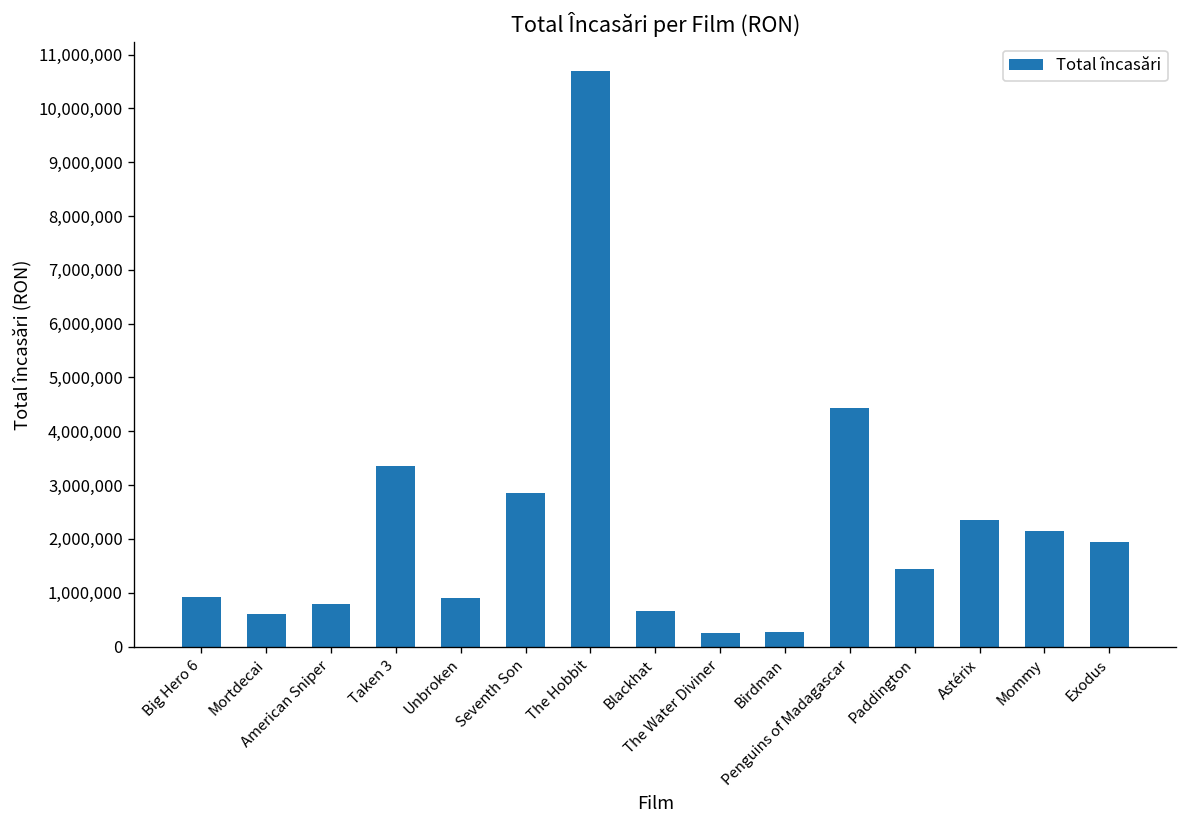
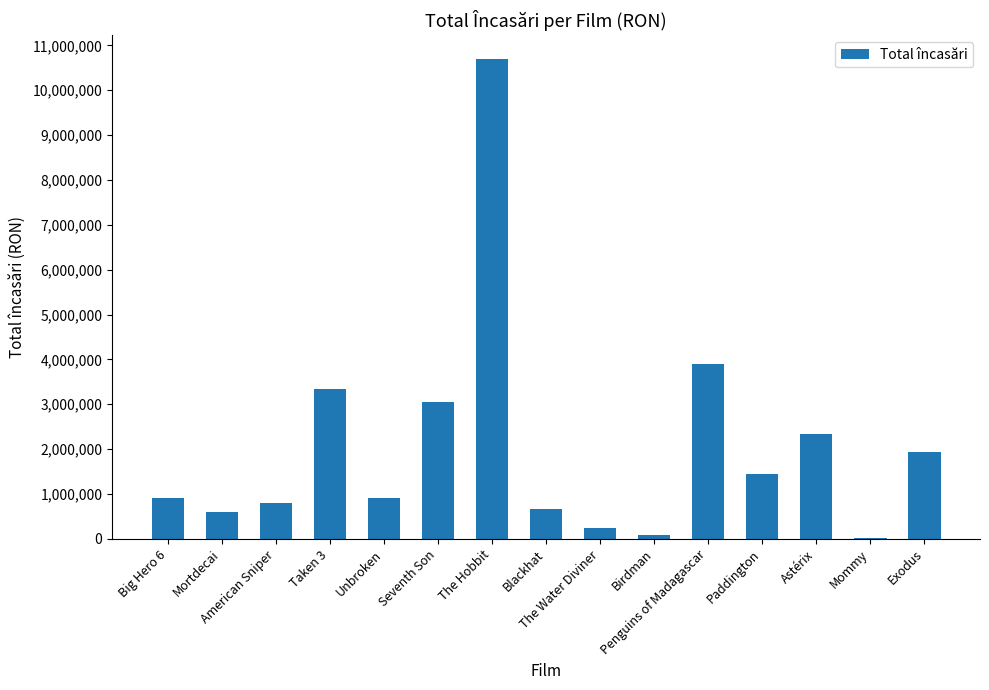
  {
    "Big Hero 6": "900,000",
    "Mortdecai": "600,000",
    "American Sniper": "800,000",
    "Taken 3": "3,300,000",
    "Unbroken": "900,000",
-   "Seventh Son": "2,800,000",
+   "Seventh Son": "3,100,000",
    "The Hobbit": "10,700,000",
    "Blackhat": "700,000",
    "The Water Diviner": "300,000",
-   "Birdman": "300,000",
-   "Penguins of Madagascar": "4,400,000",
+   "Birdman": "100,000",
+   "Penguins of Madagascar": "3,900,000",
    "Paddington": "1,400,000",
    "Astérix": "2,300,000",
-   "Mommy": "2,100,000",
+   "Mommy": "0",
    "Exodus": "1,900,000"
  }
